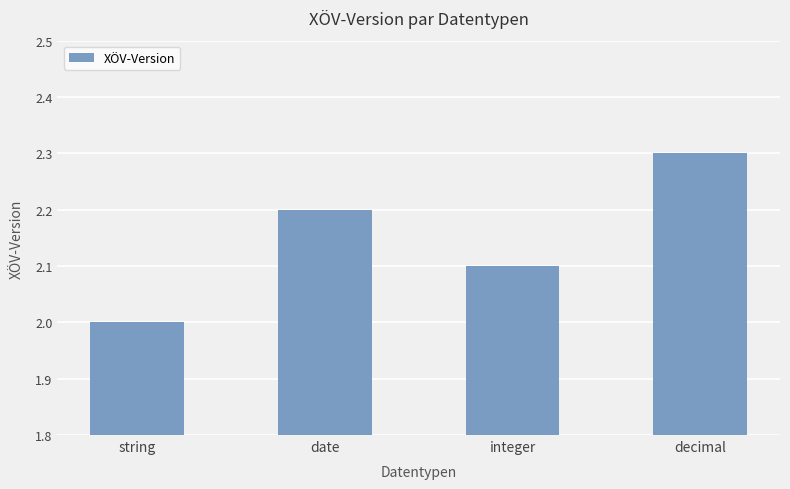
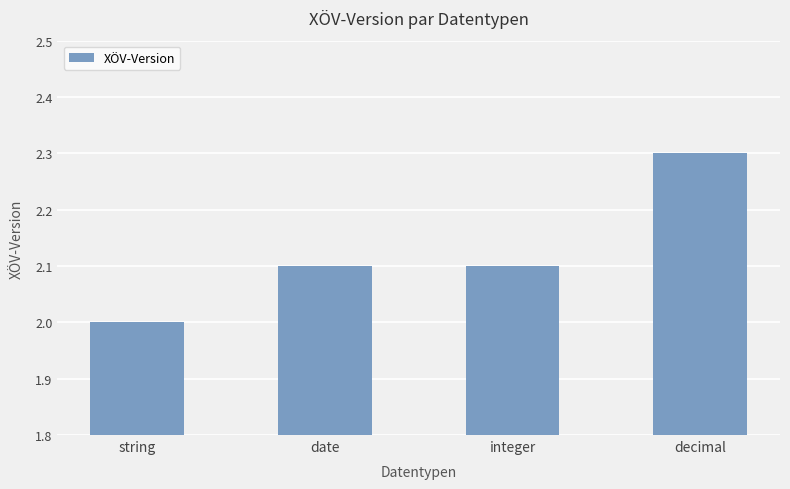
  {
    "string": 2.0,
-   "date": 2.2,
+   "date": 2.1,
    "integer": 2.1,
    "decimal": 2.3
  }
